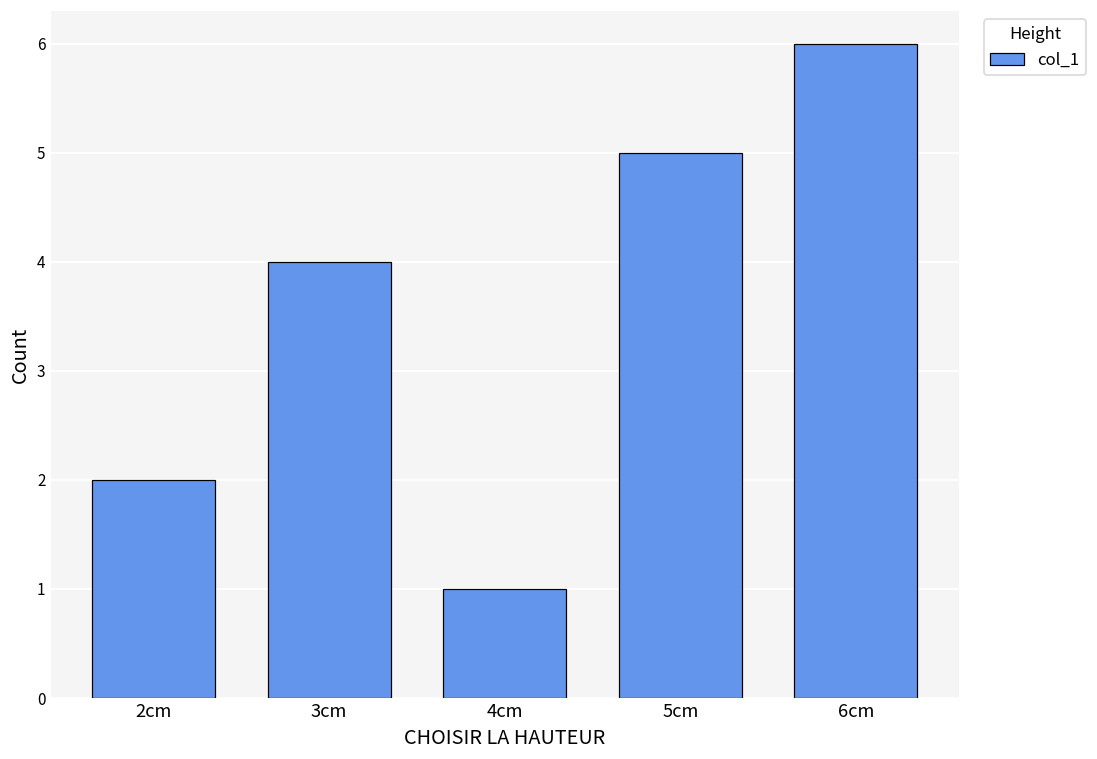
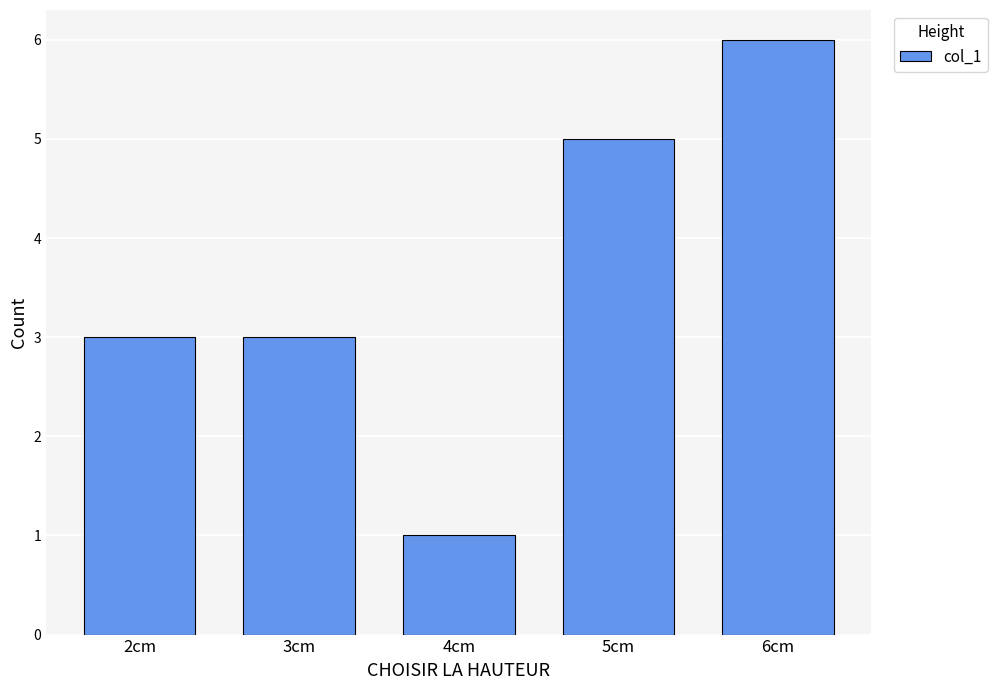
  {
-   "2cm": 2,
-   "3cm": 4,
+   "2cm": 3,
+   "3cm": 3,
    "4cm": 1,
    "5cm": 5,
    "6cm": 6
  }
